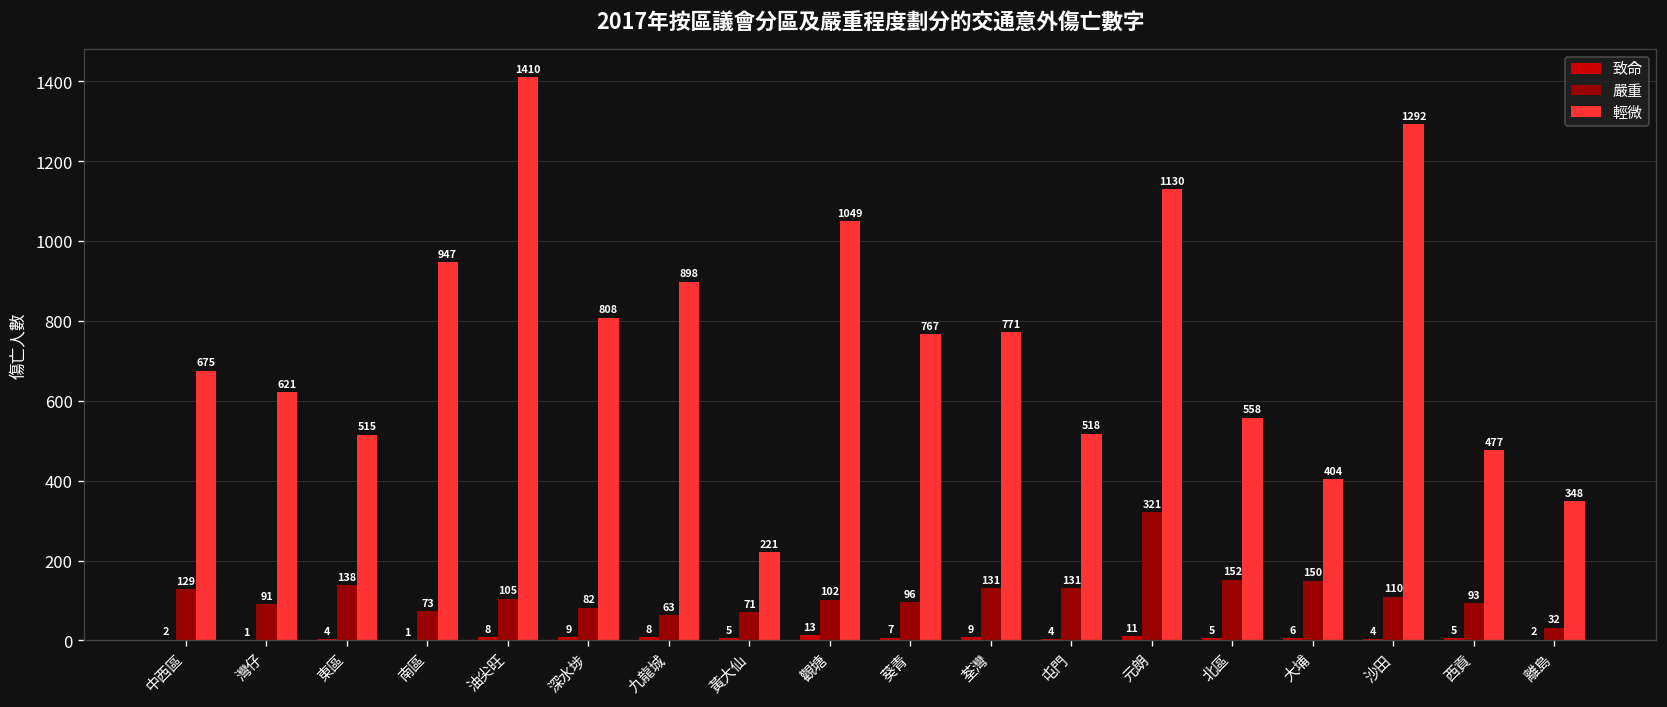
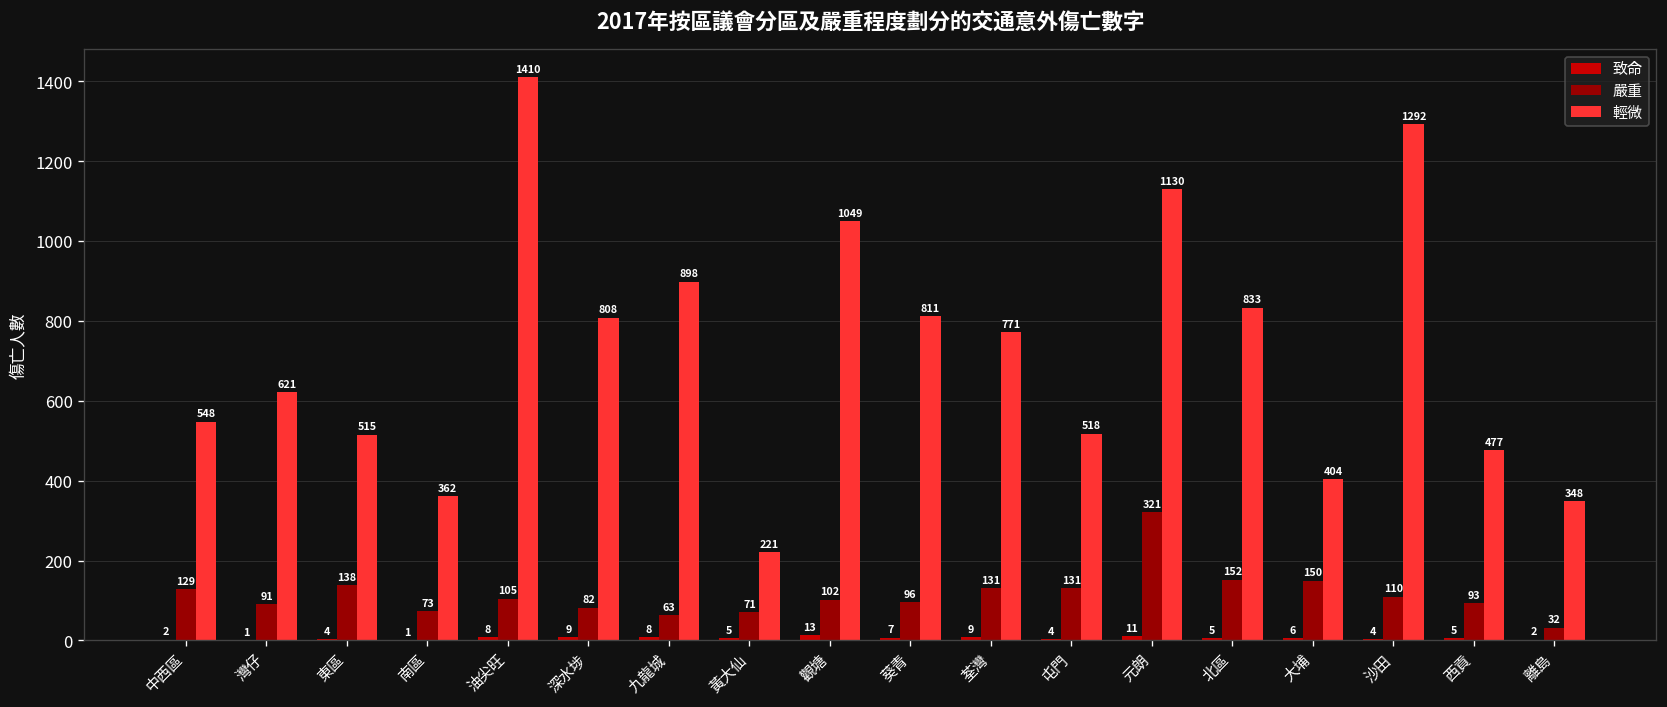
  {
    "輕微": {
-     "中西區": 675,
+     "中西區": 548,
      "灣仔": 621,
      "東區": 515,
-     "南區": 947,
+     "南區": 362,
      "油尖旺": 1410,
      "深水埗": 808,
      "九龍城": 898,
      "黃大仙": 221,
      "觀塘": 1049,
-     "葵青": 767,
+     "葵青": 811,
      "荃灣": 771,
      "屯門": 518,
      "元朗": 1130,
-     "北區": 558,
+     "北區": 833,
      "大埔": 404,
      "沙田": 1292,
      "西貢": 477,
      "離島": 348
    }
  }
